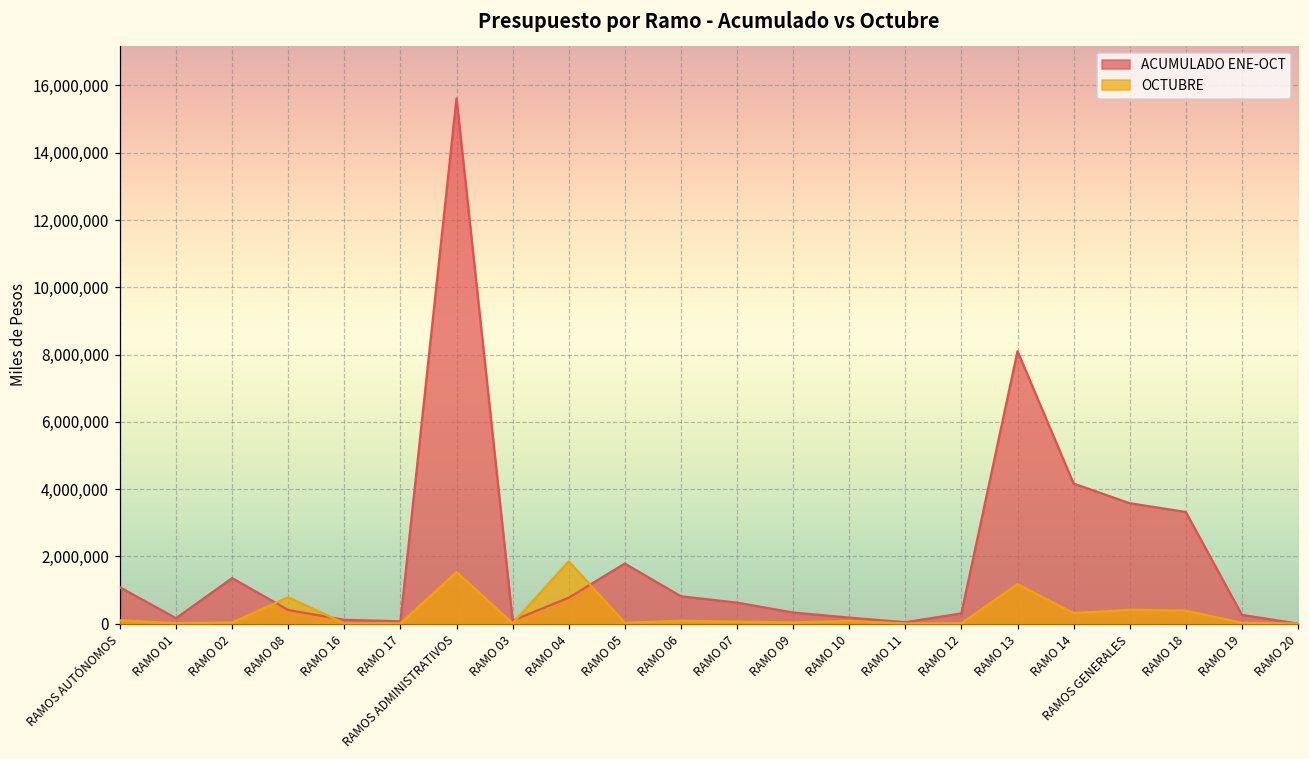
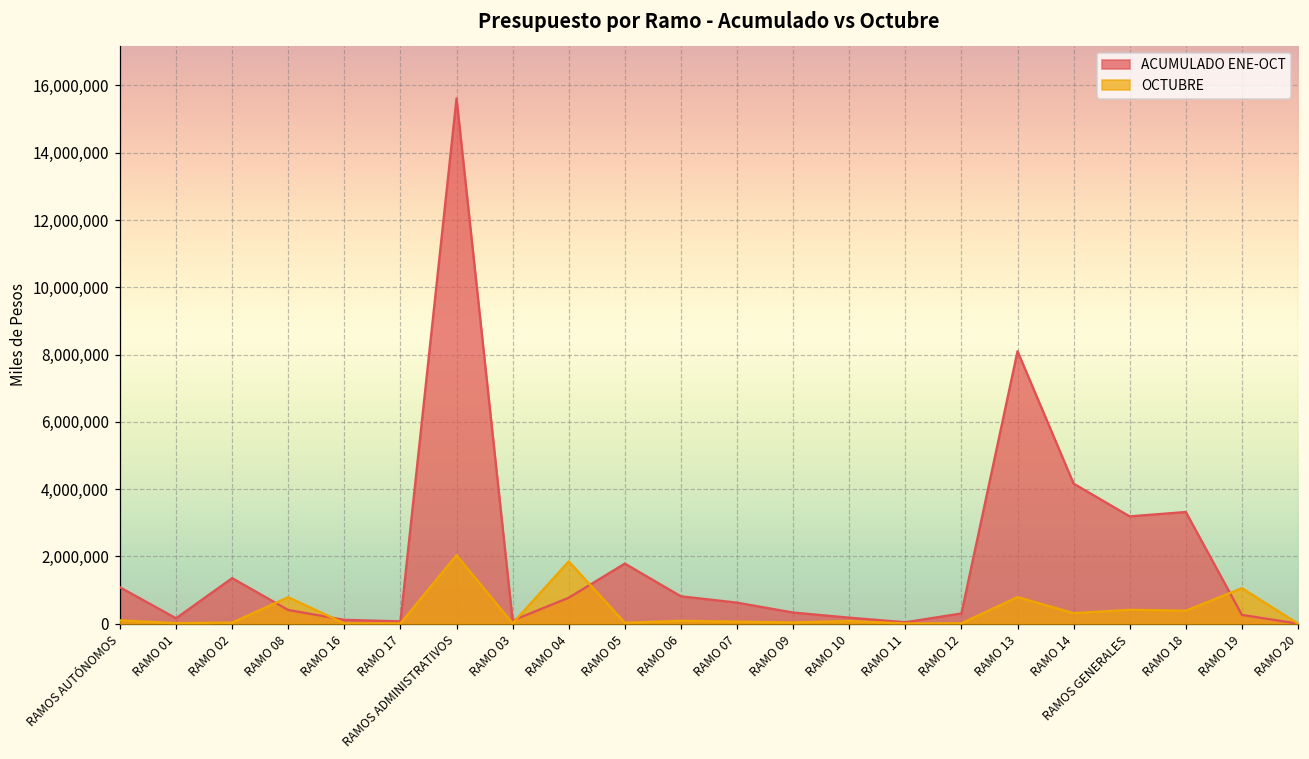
  {
    "ACUMULADO ENE-OCT": {
      "RAMOS AUTÓNOMOS": "1,100,000",
      "RAMO 01": "200,000",
      "RAMO 02": "1,400,000",
      "RAMO 08": "400,000",
      "RAMO 16": "100,000",
      "RAMOS ADMINISTRATIVOS": "15,600,000",
      "RAMO 04": "800,000",
      "RAMO 05": "1,800,000",
      "RAMO 06": "800,000",
      "RAMO 07": "600,000",
      "RAMO 09": "300,000",
      "RAMO 10": "200,000",
      "RAMO 12": "300,000",
      "RAMO 13": "8,100,000",
      "RAMO 14": "4,200,000",
-     "RAMOS GENERALES": "3,600,000",
+     "RAMOS GENERALES": "3,200,000",
      "RAMO 18": "3,300,000",
      "RAMO 19": "300,000"
    },
    "OCTUBRE": {
      "RAMOS AUTÓNOMOS": "100,000",
      "RAMO 01": "0",
      "RAMO 02": "0",
      "RAMO 08": "800,000",
      "RAMO 16": "0",
-     "RAMOS ADMINISTRATIVOS": "1,500,000",
+     "RAMOS ADMINISTRATIVOS": "2,000,000",
      "RAMO 04": "1,900,000",
      "RAMO 05": "0",
      "RAMO 06": "100,000",
      "RAMO 07": "100,000",
      "RAMO 09": "0",
      "RAMO 10": "100,000",
      "RAMO 12": "0",
-     "RAMO 13": "1,200,000",
+     "RAMO 13": "800,000",
      "RAMO 14": "300,000",
      "RAMOS GENERALES": "400,000",
      "RAMO 18": "400,000",
-     "RAMO 19": "0"
+     "RAMO 19": "1,100,000"
    }
  }
